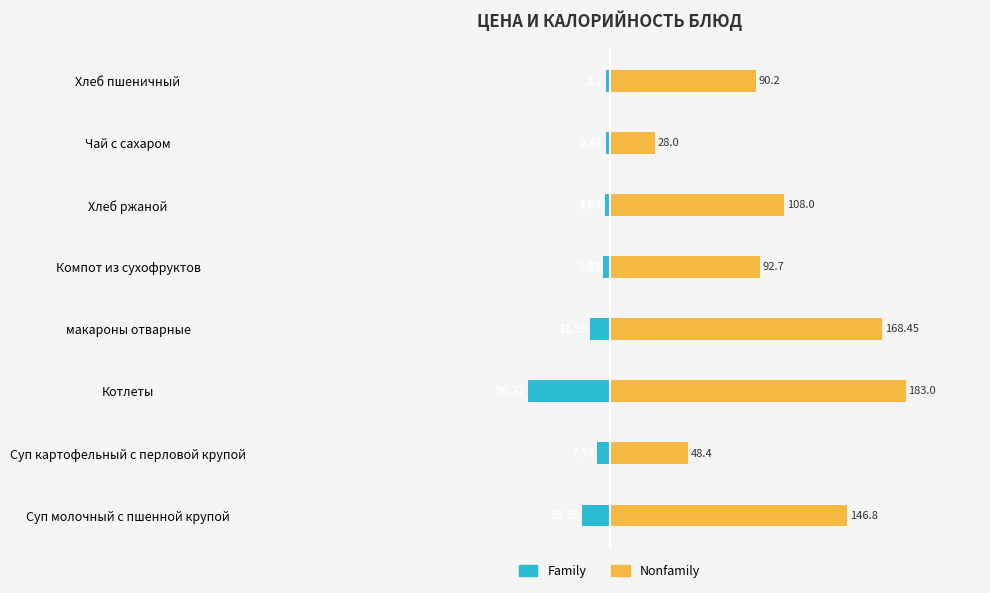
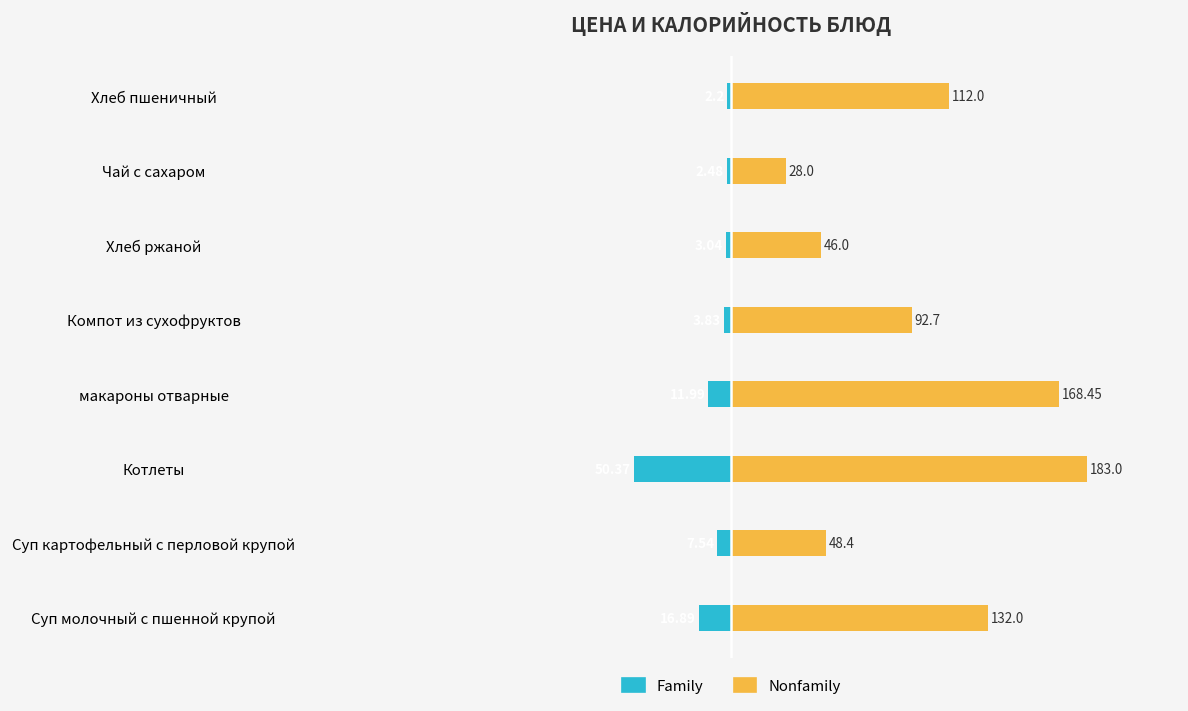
  {
    "Nonfamily": {
-     "Хлеб пшеничный": 90.2,
+     "Хлеб пшеничный": 112.0,
      "Чай с сахаром": 28.0,
-     "Хлеб ржаной": 108.0,
+     "Хлеб ржаной": 46.0,
      "Компот из сухофруктов": 92.7,
      "макароны отварные": 168.45,
      "Котлеты": 183.0,
      "Суп картофельный с перловой крупой": 48.4,
-     "Суп молочный с пшенной крупой": 146.8
+     "Суп молочный с пшенной крупой": 132.0
    }
  }
